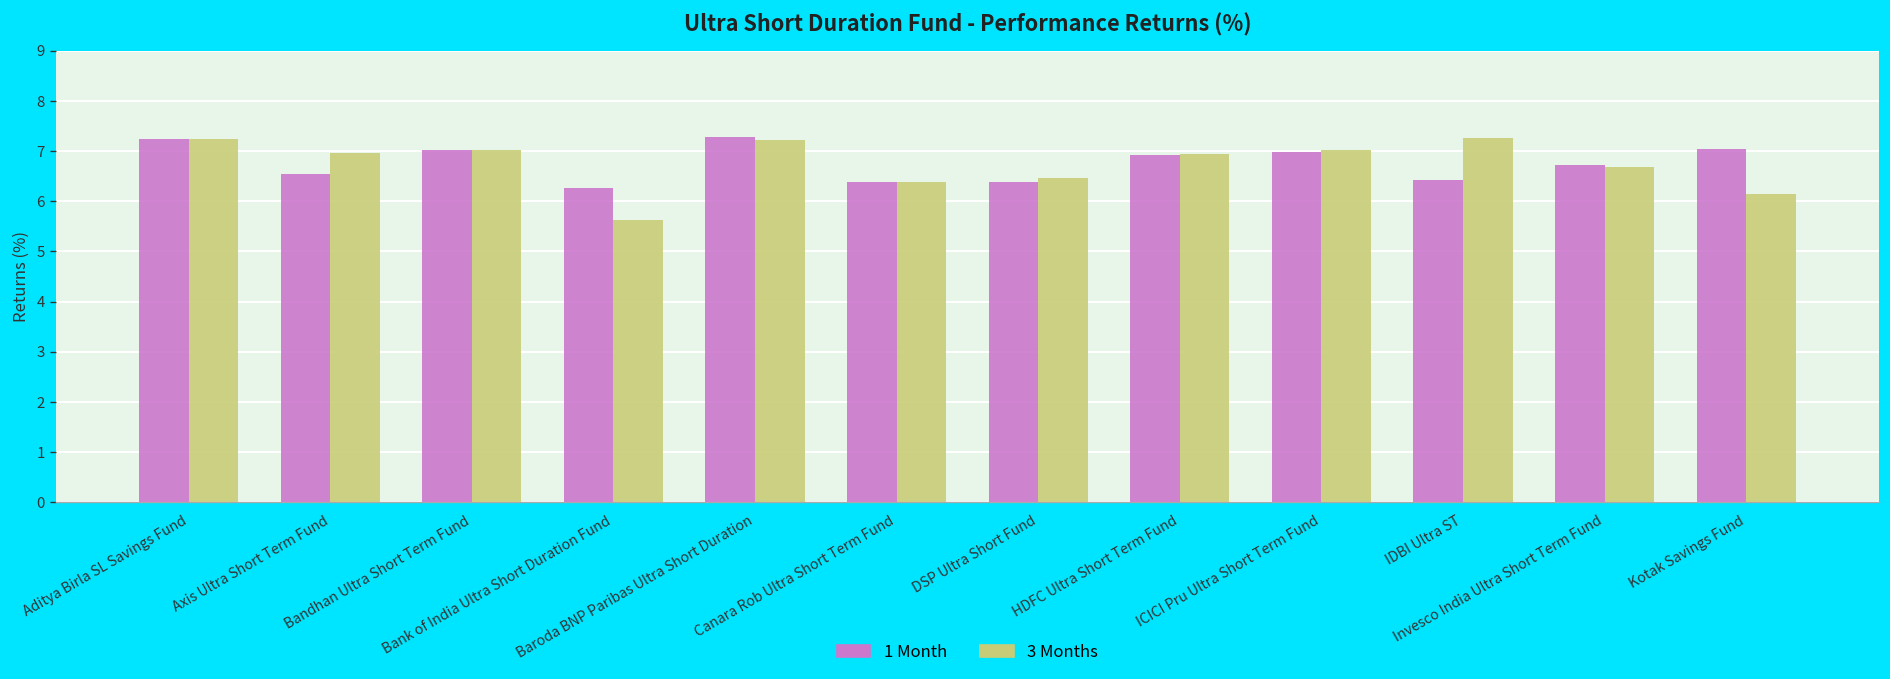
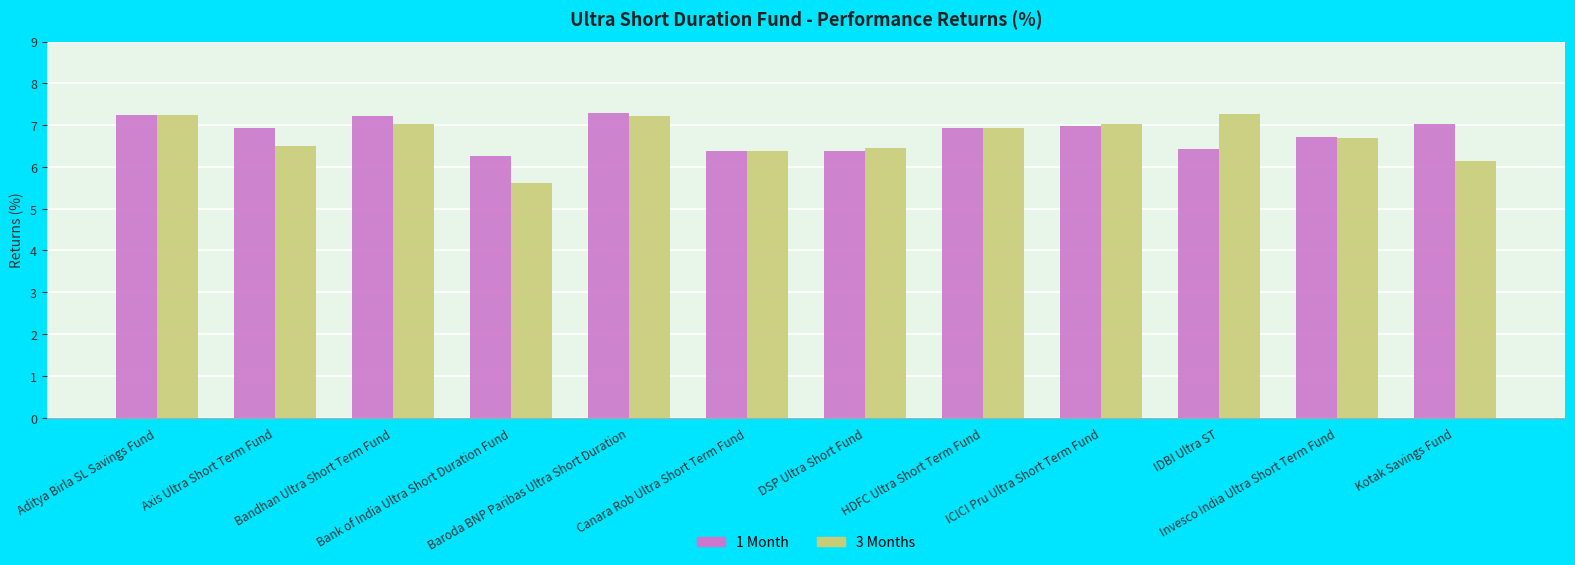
  {
    "1 Month": {
      "Aditya Birla SL Savings Fund": 7.2,
-     "Axis Ultra Short Term Fund": 6.5,
-     "Bandhan Ultra Short Term Fund": 7.0,
+     "Axis Ultra Short Term Fund": 6.9,
+     "Bandhan Ultra Short Term Fund": 7.2,
      "Bank of India Ultra Short Duration Fund": 6.3,
      "Baroda BNP Paribas Ultra Short Duration": 7.3,
      "Canara Rob Ultra Short Term Fund": 6.4,
      "DSP Ultra Short Fund": 6.4,
      "HDFC Ultra Short Term Fund": 6.9,
      "ICICI Pru Ultra Short Term Fund": 7.0,
      "IDBI Ultra ST": 6.4,
      "Invesco India Ultra Short Term Fund": 6.7,
      "Kotak Savings Fund": 7.0
    },
    "3 Months": {
      "Aditya Birla SL Savings Fund": 7.3,
-     "Axis Ultra Short Term Fund": 7.0,
+     "Axis Ultra Short Term Fund": 6.5,
      "Bandhan Ultra Short Term Fund": 7.0,
      "Bank of India Ultra Short Duration Fund": 5.6,
      "Baroda BNP Paribas Ultra Short Duration": 7.2,
      "Canara Rob Ultra Short Term Fund": 6.4,
      "DSP Ultra Short Fund": 6.5,
      "HDFC Ultra Short Term Fund": 6.9,
      "ICICI Pru Ultra Short Term Fund": 7.0,
      "IDBI Ultra ST": 7.3,
      "Invesco India Ultra Short Term Fund": 6.7,
      "Kotak Savings Fund": 6.1
    }
  }
